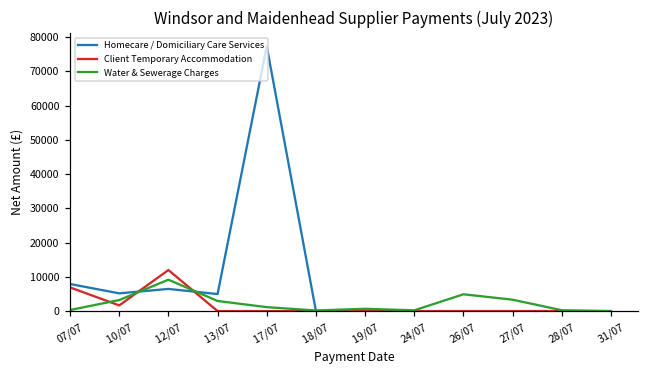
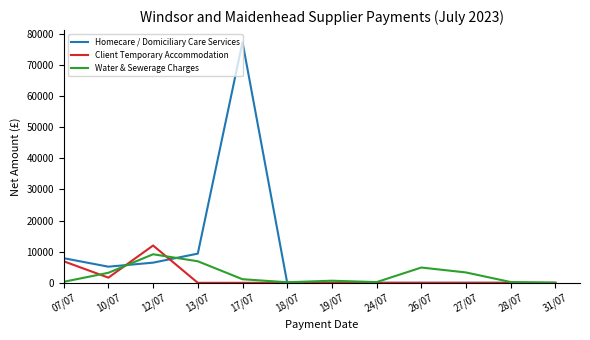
  {
    "Homecare / Domiciliary Care Services": {
      "07/07": 8000,
      "10/07": 5000,
      "12/07": 6000,
-     "13/07": 5000
+     "13/07": 9000
    },
    "Client Temporary Accommodation": {
      "07/07": 7000,
      "10/07": 2000,
      "12/07": 12000,
      "13/07": 0,
      "17/07": 0
    },
    "Water & Sewerage Charges": {
      "07/07": 0,
      "10/07": 3000,
      "12/07": 9000,
-     "13/07": 3000,
+     "13/07": 7000,
      "17/07": 1000,
      "26/07": 5000,
      "27/07": 3000
    }
  }
